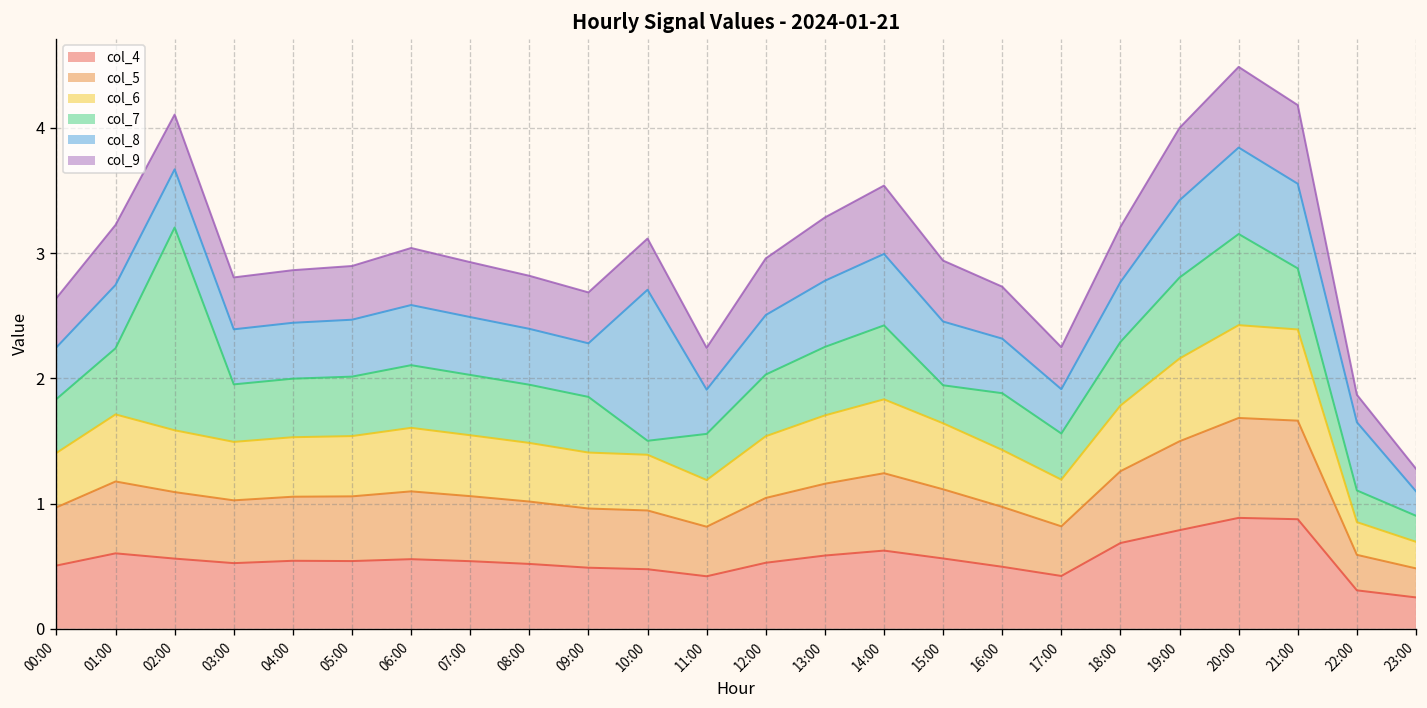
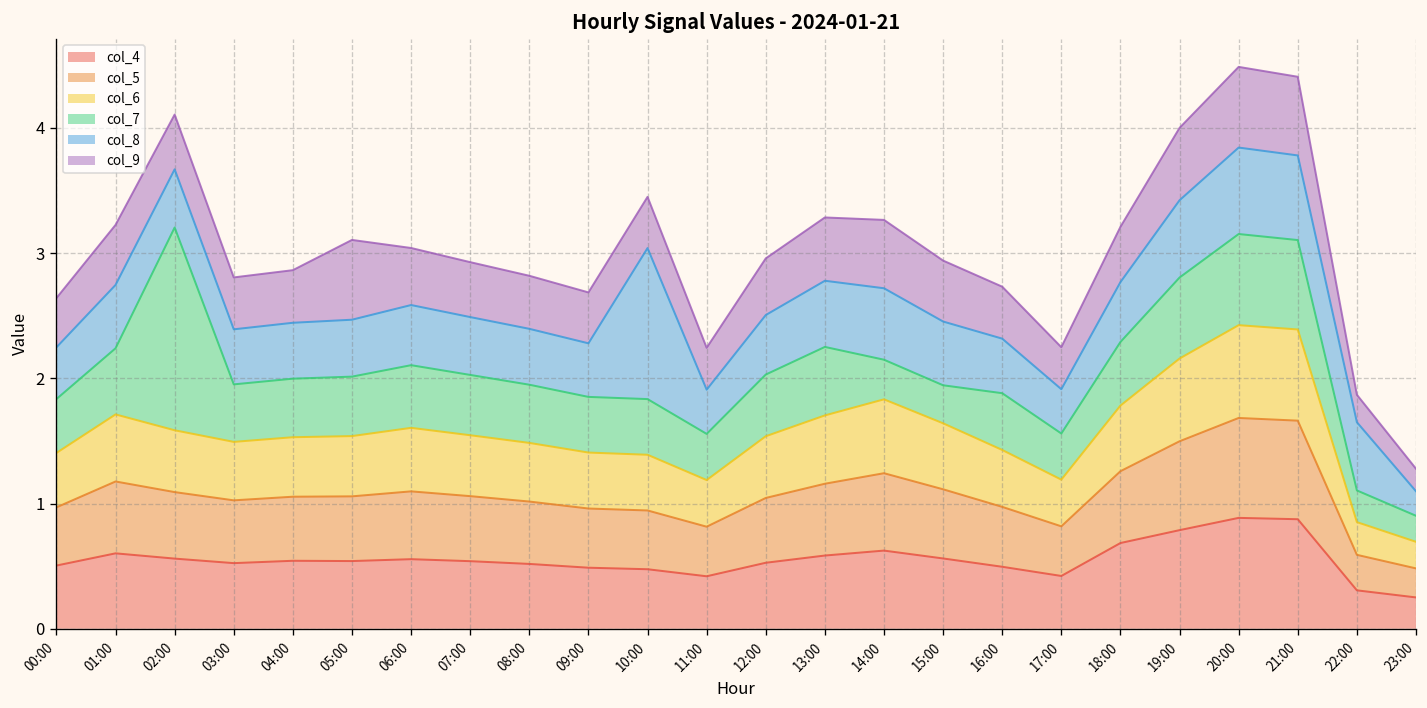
  {
    "col_7": {
      "00:00": 0.43,
      "01:00": 0.53,
      "02:00": 1.62,
      "03:00": 0.46,
      "04:00": 0.47,
      "05:00": 0.47,
      "06:00": 0.50,
      "07:00": 0.48,
      "08:00": 0.46,
      "09:00": 0.44,
-     "10:00": 0.11,
+     "10:00": 0.44,
      "11:00": 0.37,
      "12:00": 0.49,
      "13:00": 0.55,
-     "14:00": 0.59,
+     "14:00": 0.32,
      "15:00": 0.30,
      "16:00": 0.45,
      "17:00": 0.37,
      "18:00": 0.51,
      "19:00": 0.65,
      "20:00": 0.73,
-     "21:00": 0.49,
+     "21:00": 0.71,
      "22:00": 0.25,
      "23:00": 0.21
    },
    "col_8": {
      "00:00": 0.41,
      "01:00": 0.51,
      "02:00": 0.46,
      "03:00": 0.44,
      "04:00": 0.45,
      "05:00": 0.45,
      "06:00": 0.48,
      "07:00": 0.46,
      "08:00": 0.45,
      "09:00": 0.43,
      "10:00": 1.21,
      "11:00": 0.35,
      "12:00": 0.48,
      "13:00": 0.53,
      "14:00": 0.57,
      "15:00": 0.51,
      "16:00": 0.44,
      "17:00": 0.35,
      "18:00": 0.48,
      "19:00": 0.62,
      "20:00": 0.69,
      "21:00": 0.68,
      "22:00": 0.54,
      "23:00": 0.20
    },
    "col_9": {
      "00:00": 0.39,
      "01:00": 0.48,
      "02:00": 0.44,
      "03:00": 0.41,
      "04:00": 0.42,
-     "05:00": 0.43,
+     "05:00": 0.64,
      "06:00": 0.46,
      "07:00": 0.44,
      "08:00": 0.42,
      "09:00": 0.41,
      "10:00": 0.41,
      "11:00": 0.33,
      "12:00": 0.45,
      "13:00": 0.51,
      "14:00": 0.55,
      "15:00": 0.49,
      "16:00": 0.41,
      "17:00": 0.34,
      "18:00": 0.44,
      "19:00": 0.58,
      "20:00": 0.64,
      "21:00": 0.63,
      "22:00": 0.22,
      "23:00": 0.18
    }
  }
